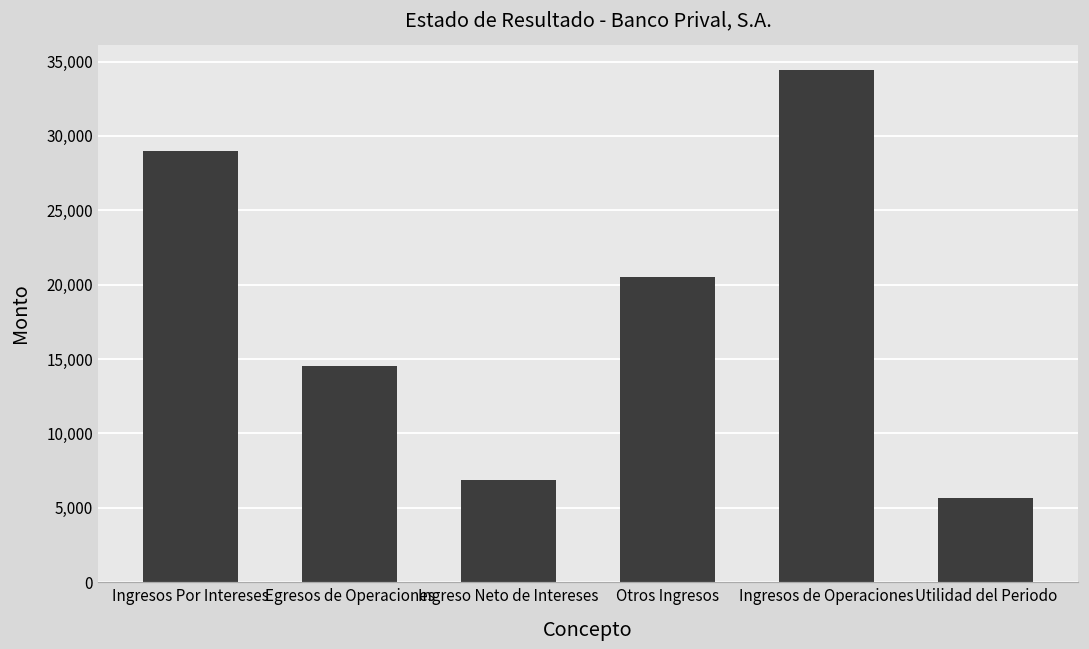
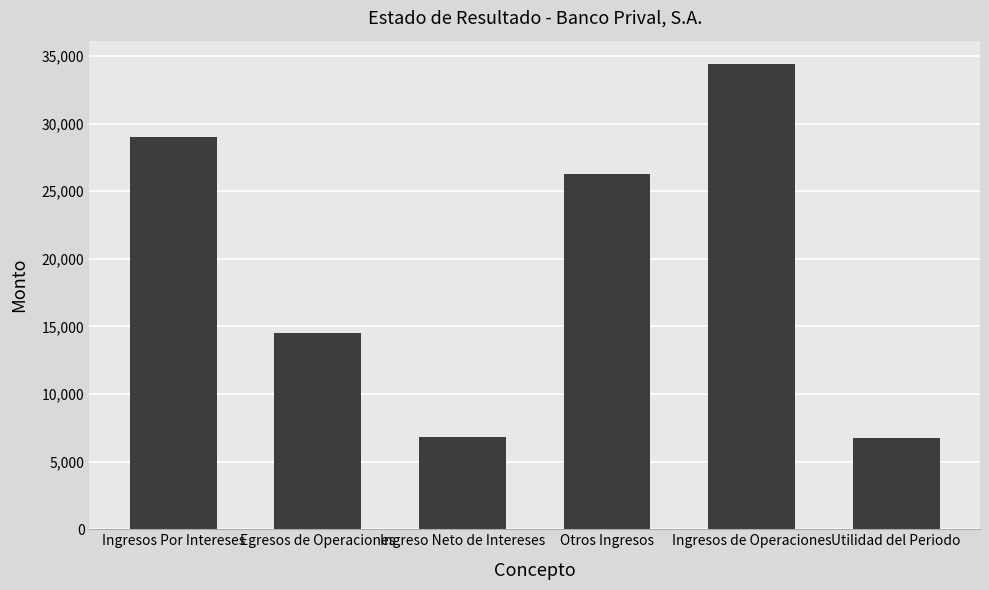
  {
    "Ingresos Por Intereses": "29,000",
    "Egresos de Operaciones": "14,500",
    "Ingreso Neto de Intereses": "6,800",
-   "Otros Ingresos": "20,500",
+   "Otros Ingresos": "26,300",
    "Ingresos de Operaciones": "34,400",
-   "Utilidad del Periodo": "5,700"
+   "Utilidad del Periodo": "6,700"
  }
